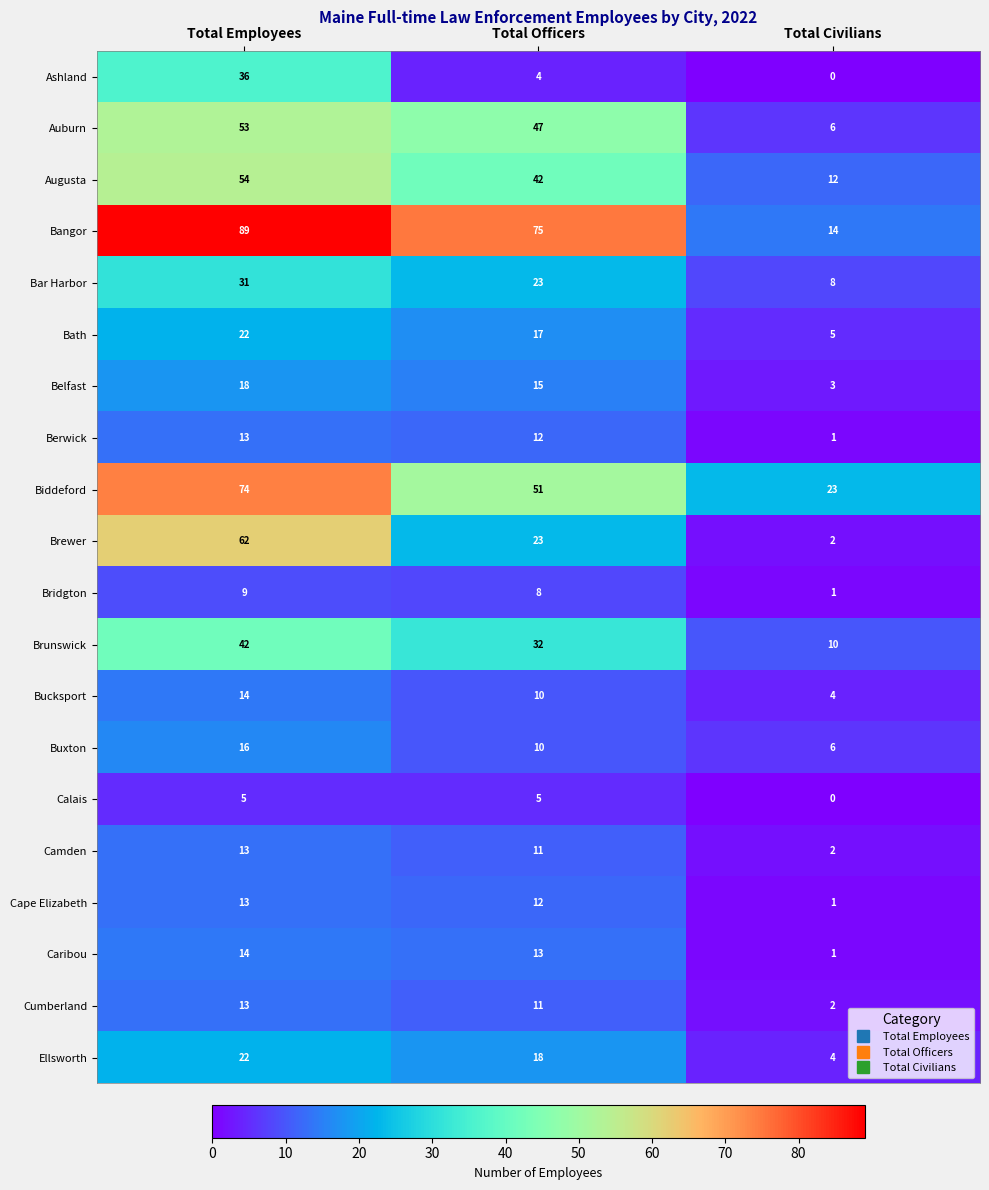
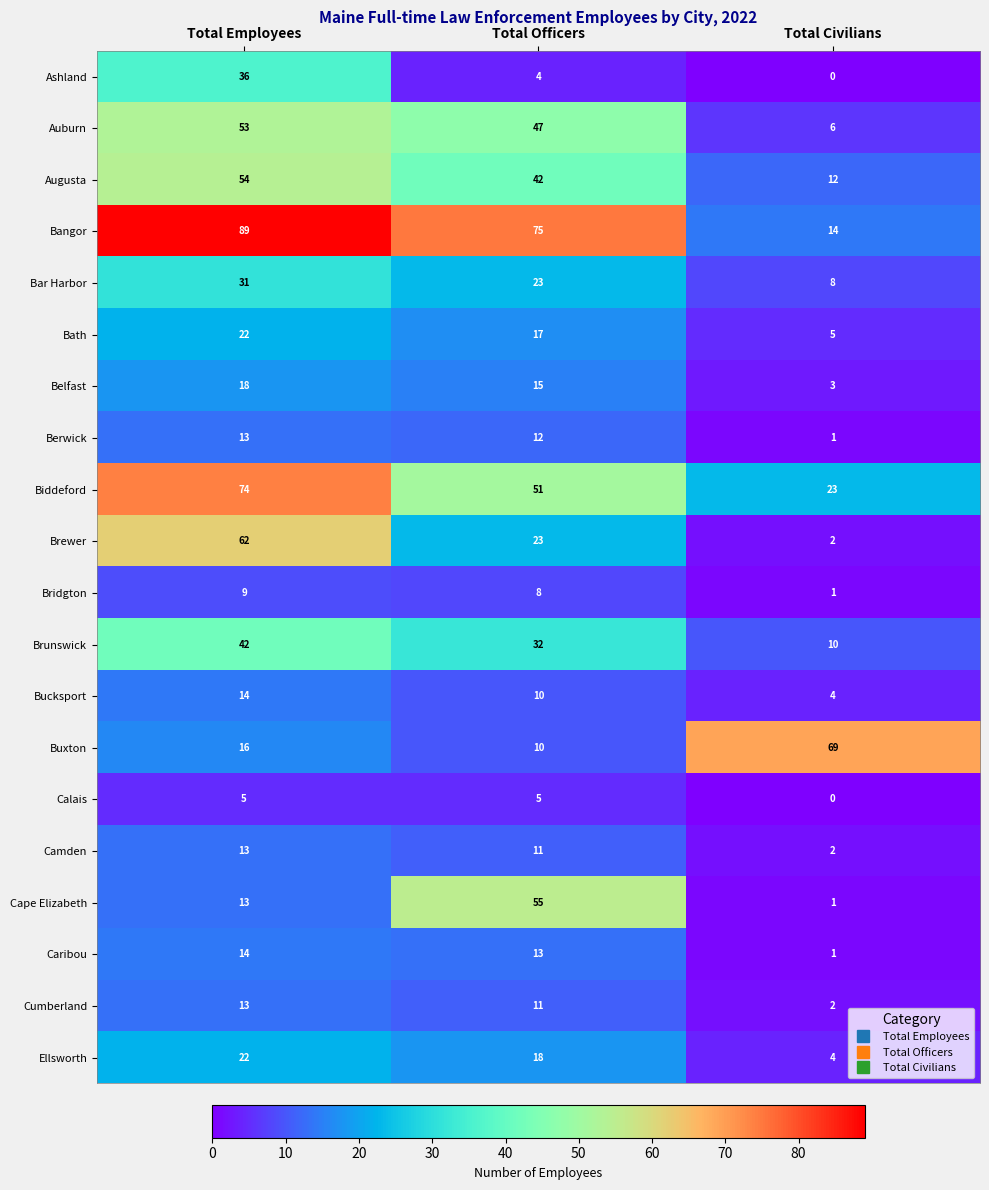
  {
    "Ashland": {
      "Total Employees": 36,
      "Total Officers": 4,
      "Total Civilians": 0
    },
    "Auburn": {
      "Total Employees": 53,
      "Total Officers": 47,
      "Total Civilians": 6
    },
    "Augusta": {
      "Total Employees": 54,
      "Total Officers": 42,
      "Total Civilians": 12
    },
    "Bangor": {
      "Total Employees": 89,
      "Total Officers": 75,
      "Total Civilians": 14
    },
    "Bar Harbor": {
      "Total Employees": 31,
      "Total Officers": 23,
      "Total Civilians": 8
    },
    "Bath": {
      "Total Employees": 22,
      "Total Officers": 17,
      "Total Civilians": 5
    },
    "Belfast": {
      "Total Employees": 18,
      "Total Officers": 15,
      "Total Civilians": 3
    },
    "Berwick": {
      "Total Employees": 13,
      "Total Officers": 12,
      "Total Civilians": 1
    },
    "Biddeford": {
      "Total Employees": 74,
      "Total Officers": 51,
      "Total Civilians": 23
    },
    "Brewer": {
      "Total Employees": 62,
      "Total Officers": 23,
      "Total Civilians": 2
    },
    "Bridgton": {
      "Total Employees": 9,
      "Total Officers": 8,
      "Total Civilians": 1
    },
    "Brunswick": {
      "Total Employees": 42,
      "Total Officers": 32,
      "Total Civilians": 10
    },
    "Bucksport": {
      "Total Employees": 14,
      "Total Officers": 10,
      "Total Civilians": 4
    },
    "Buxton": {
      "Total Employees": 16,
      "Total Officers": 10,
-     "Total Civilians": 6
+     "Total Civilians": 69
    },
    "Calais": {
      "Total Employees": 5,
      "Total Officers": 5,
      "Total Civilians": 0
    },
    "Camden": {
      "Total Employees": 13,
      "Total Officers": 11,
      "Total Civilians": 2
    },
    "Cape Elizabeth": {
      "Total Employees": 13,
-     "Total Officers": 12,
+     "Total Officers": 55,
      "Total Civilians": 1
    },
    "Caribou": {
      "Total Employees": 14,
      "Total Officers": 13,
      "Total Civilians": 1
    },
    "Cumberland": {
      "Total Employees": 13,
      "Total Officers": 11,
      "Total Civilians": 2
    },
    "Ellsworth": {
      "Total Employees": 22,
      "Total Officers": 18,
      "Total Civilians": 4
    }
  }
